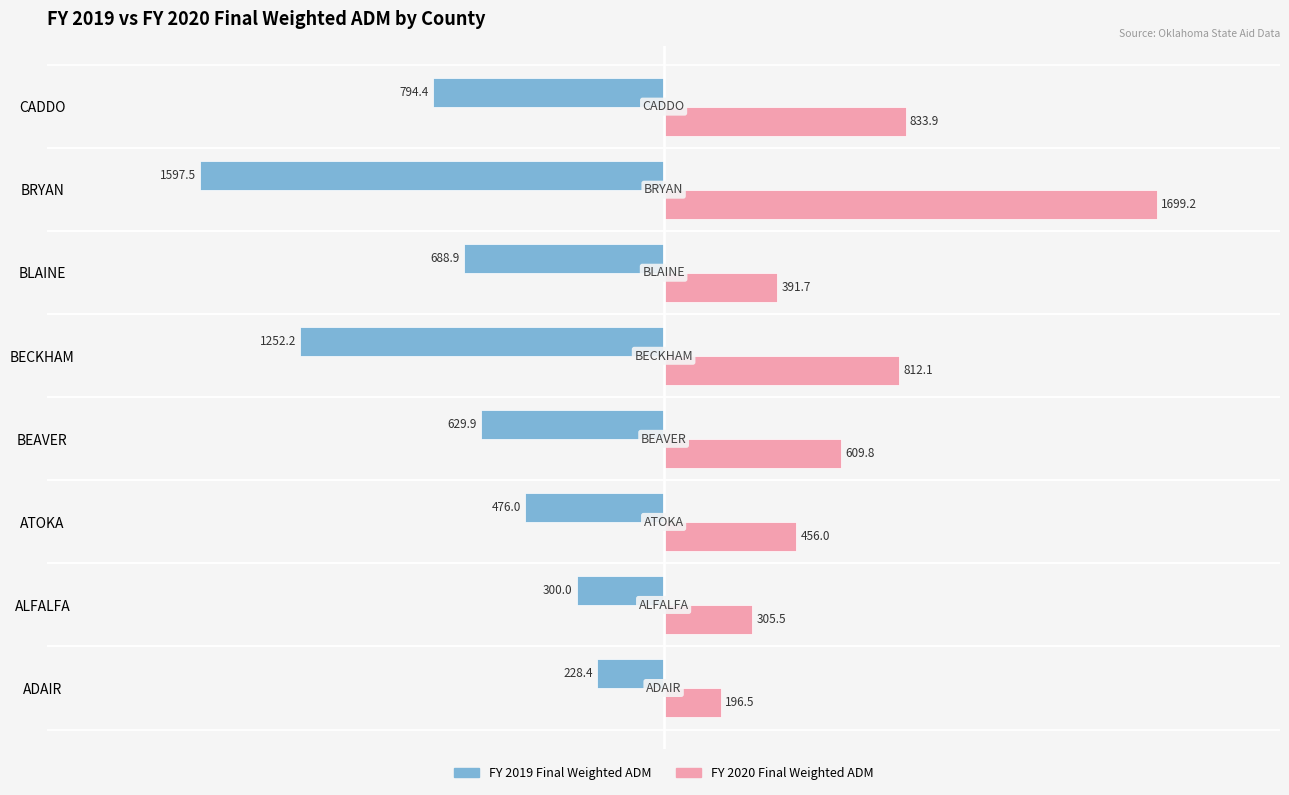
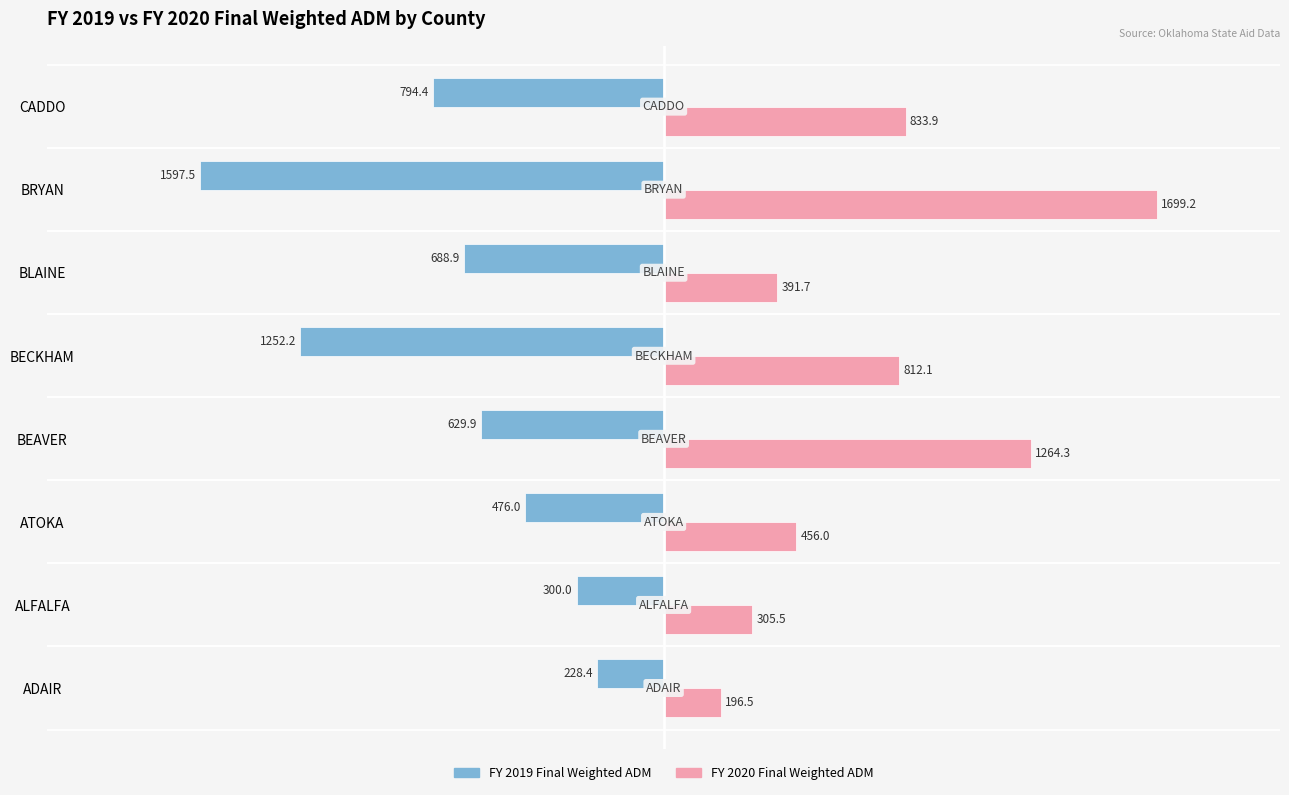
  {
    "FY 2020 Final Weighted ADM": {
      "CADDO": 833.9,
      "BRYAN": 1699.2,
      "BLAINE": 391.7,
      "BECKHAM": 812.1,
-     "BEAVER": 609.8,
+     "BEAVER": 1264.3,
      "ATOKA": 456.0,
      "ALFALFA": 305.5,
      "ADAIR": 196.5
    }
  }
